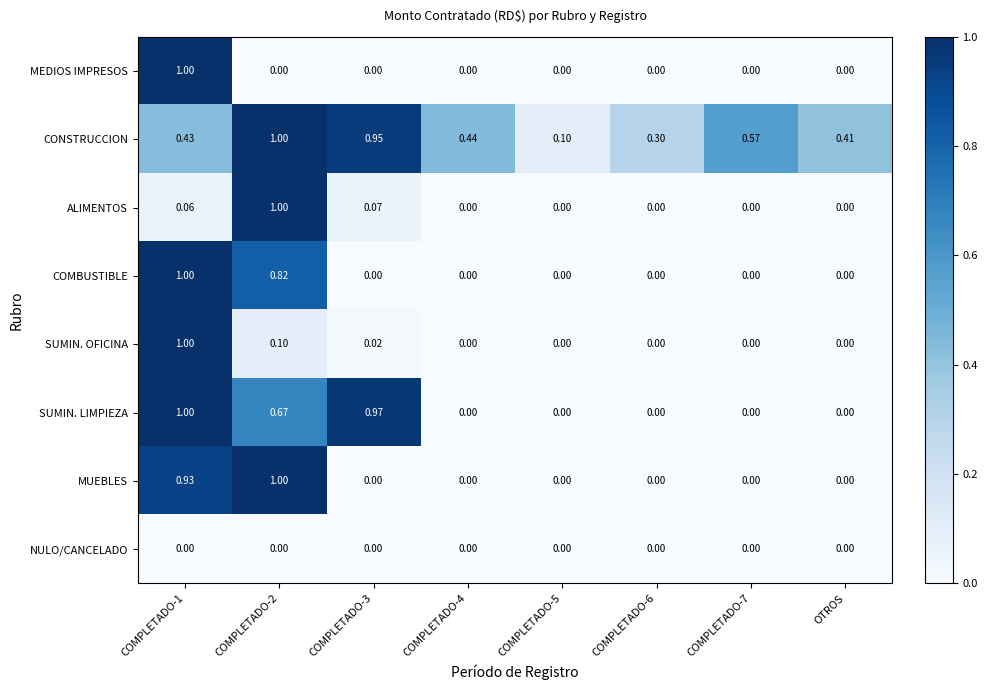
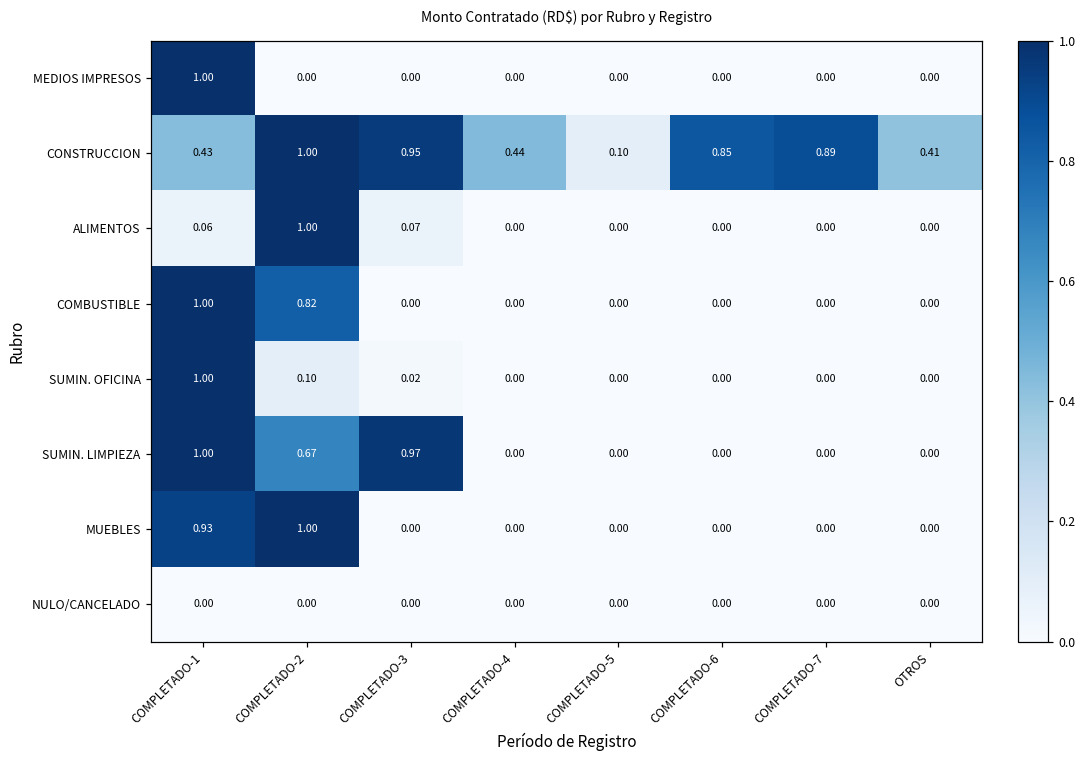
  {
    "MEDIOS IMPRESOS": {
      "COMPLETADO-1": 1.00,
      "COMPLETADO-2": 0.00,
      "COMPLETADO-3": 0.00,
      "COMPLETADO-4": 0.00,
      "COMPLETADO-5": 0.00,
      "COMPLETADO-6": 0.00,
      "COMPLETADO-7": 0.00,
      "OTROS": 0.00
    },
    "CONSTRUCCION": {
      "COMPLETADO-1": 0.43,
      "COMPLETADO-2": 1.00,
      "COMPLETADO-3": 0.95,
      "COMPLETADO-4": 0.44,
      "COMPLETADO-5": 0.10,
-     "COMPLETADO-6": 0.30,
-     "COMPLETADO-7": 0.57,
+     "COMPLETADO-6": 0.85,
+     "COMPLETADO-7": 0.89,
      "OTROS": 0.41
    },
    "ALIMENTOS": {
      "COMPLETADO-1": 0.06,
      "COMPLETADO-2": 1.00,
      "COMPLETADO-3": 0.07,
      "COMPLETADO-4": 0.00,
      "COMPLETADO-5": 0.00,
      "COMPLETADO-6": 0.00,
      "COMPLETADO-7": 0.00,
      "OTROS": 0.00
    },
    "COMBUSTIBLE": {
      "COMPLETADO-1": 1.00,
      "COMPLETADO-2": 0.82,
      "COMPLETADO-3": 0.00,
      "COMPLETADO-4": 0.00,
      "COMPLETADO-5": 0.00,
      "COMPLETADO-6": 0.00,
      "COMPLETADO-7": 0.00,
      "OTROS": 0.00
    },
    "SUMIN. OFICINA": {
      "COMPLETADO-1": 1.00,
      "COMPLETADO-2": 0.10,
      "COMPLETADO-3": 0.02,
      "COMPLETADO-4": 0.00,
      "COMPLETADO-5": 0.00,
      "COMPLETADO-6": 0.00,
      "COMPLETADO-7": 0.00,
      "OTROS": 0.00
    },
    "SUMIN. LIMPIEZA": {
      "COMPLETADO-1": 1.00,
      "COMPLETADO-2": 0.67,
      "COMPLETADO-3": 0.97,
      "COMPLETADO-4": 0.00,
      "COMPLETADO-5": 0.00,
      "COMPLETADO-6": 0.00,
      "COMPLETADO-7": 0.00,
      "OTROS": 0.00
    },
    "MUEBLES": {
      "COMPLETADO-1": 0.93,
      "COMPLETADO-2": 1.00,
      "COMPLETADO-3": 0.00,
      "COMPLETADO-4": 0.00,
      "COMPLETADO-5": 0.00,
      "COMPLETADO-6": 0.00,
      "COMPLETADO-7": 0.00,
      "OTROS": 0.00
    },
    "NULO/CANCELADO": {
      "COMPLETADO-1": 0.00,
      "COMPLETADO-2": 0.00,
      "COMPLETADO-3": 0.00,
      "COMPLETADO-4": 0.00,
      "COMPLETADO-5": 0.00,
      "COMPLETADO-6": 0.00,
      "COMPLETADO-7": 0.00,
      "OTROS": 0.00
    }
  }
